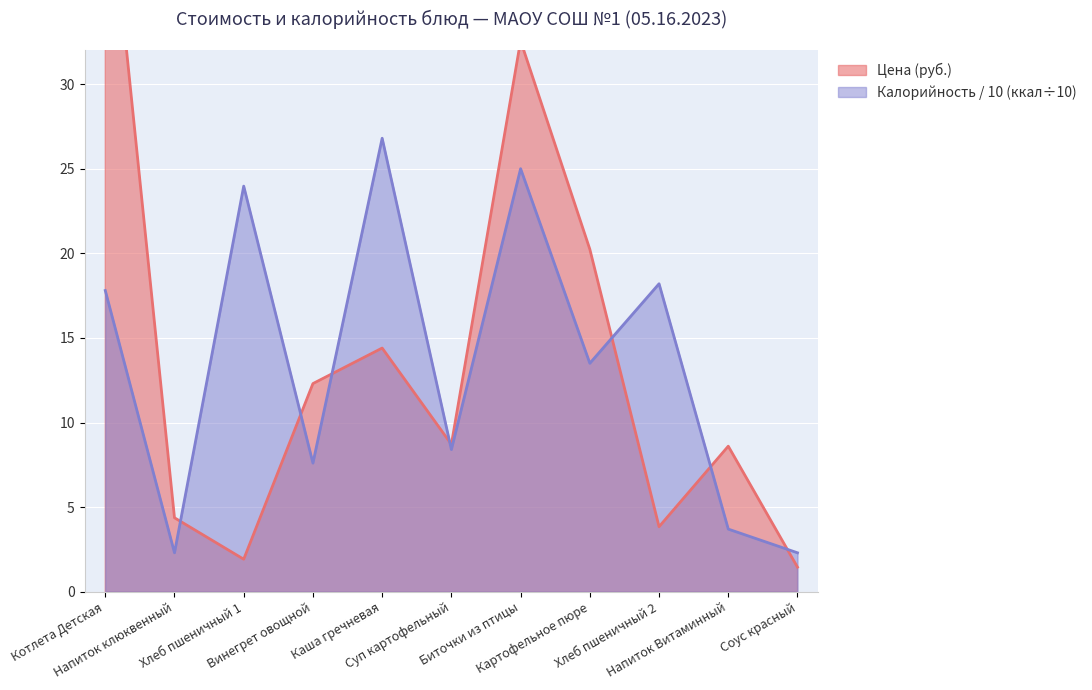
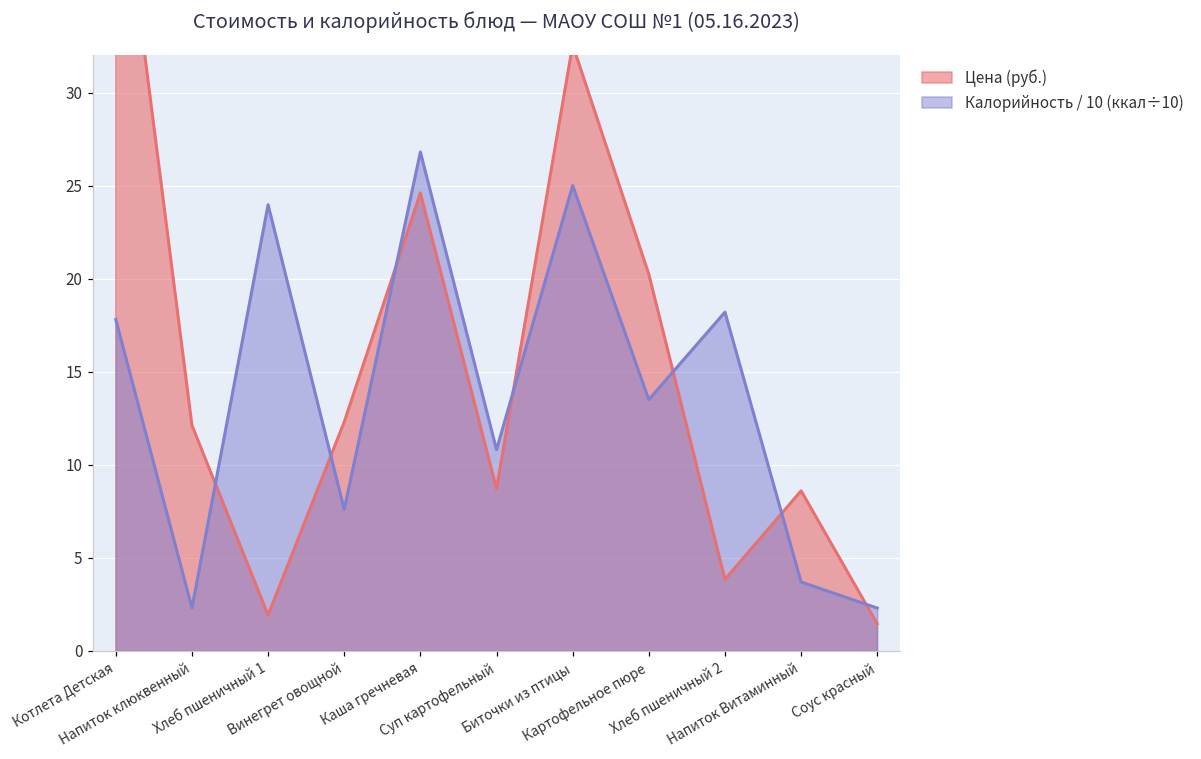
  {
    "Цена (руб.)": {
-     "Напиток клюквенный": 4.4,
+     "Напиток клюквенный": 12.1,
      "Хлеб пшеничный 1": 1.9,
      "Винегрет овощной": 12.3,
-     "Каша гречневая": 14.4,
+     "Каша гречневая": 24.6,
      "Суп картофельный": 8.7,
      "Картофельное пюре": 20.2,
      "Хлеб пшеничный 2": 3.8,
      "Напиток Витаминный": 8.6,
      "Соус красный": 1.5
    },
    "Калорийность / 10 (ккал÷10)": {
      "Котлета Детская": 17.8,
      "Напиток клюквенный": 2.3,
      "Хлеб пшеничный 1": 24.0,
      "Винегрет овощной": 7.6,
      "Каша гречневая": 26.8,
-     "Суп картофельный": 8.4,
+     "Суп картофельный": 10.8,
      "Биточки из птицы": 25.0,
      "Картофельное пюре": 13.5,
      "Хлеб пшеничный 2": 18.2,
      "Напиток Витаминный": 3.7,
      "Соус красный": 2.3
    }
  }
